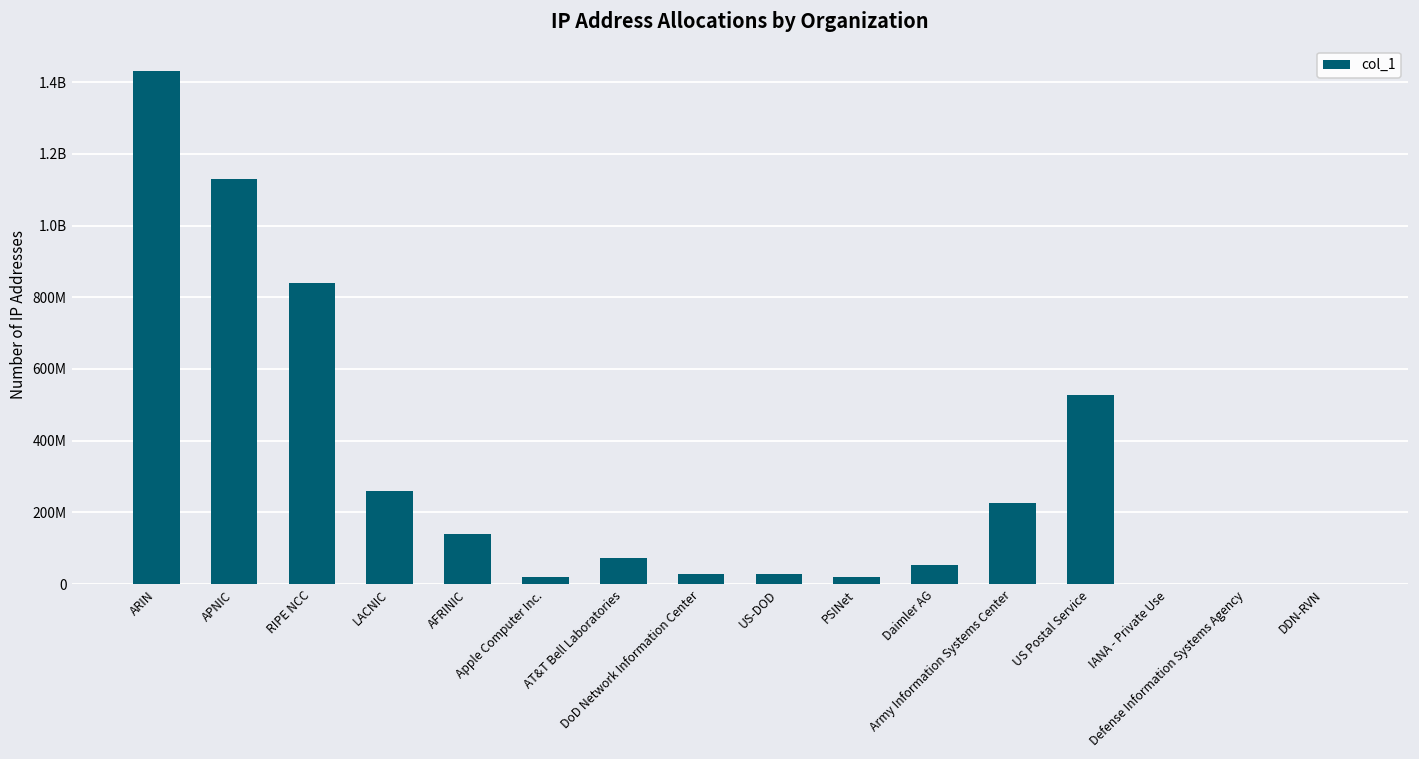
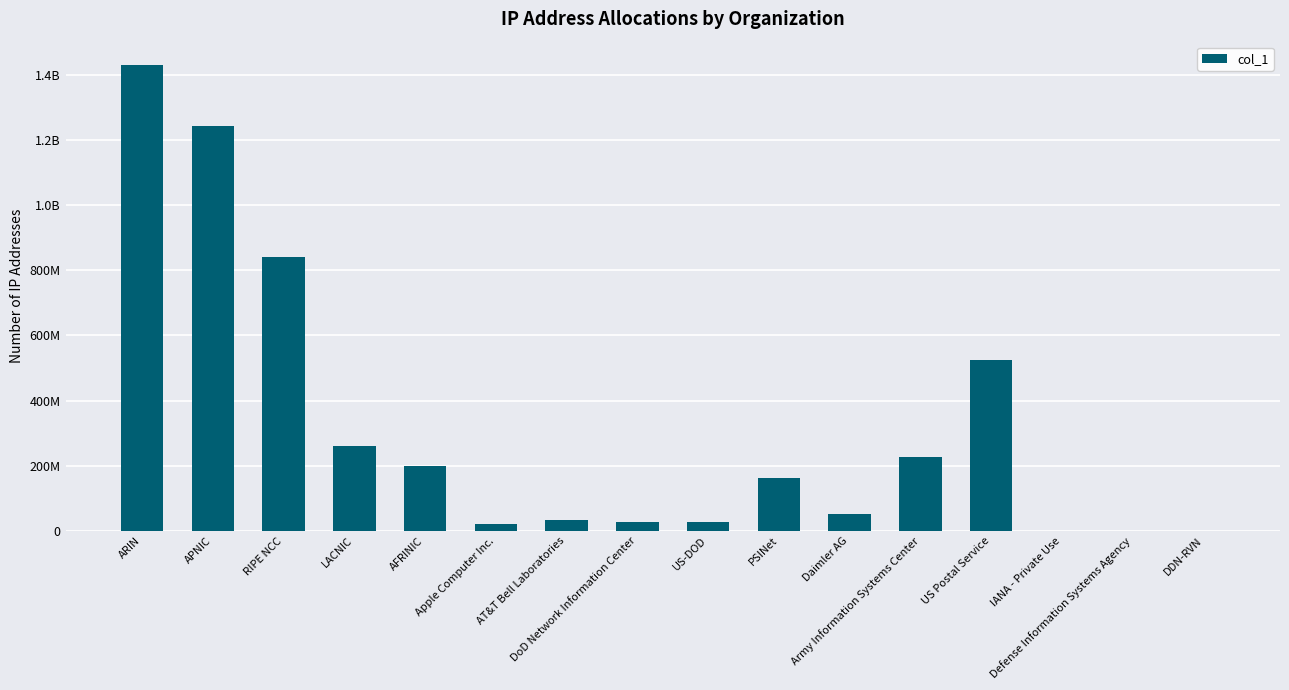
  {
    "ARIN": 1430000000,
-   "APNIC": 1130000000,
+   "APNIC": 1240000000,
    "RIPE NCC": 840000000,
    "LACNIC": 260000000,
-   "AFRINIC": 140000000,
+   "AFRINIC": 200000000,
    "Apple Computer Inc.": 20000000,
-   "AT&T Bell Laboratories": 70000000,
+   "AT&T Bell Laboratories": 30000000,
    "DoD Network Information Center": 30000000,
    "US-DOD": 30000000,
-   "PSINet": 20000000,
+   "PSINet": 160000000,
    "Daimler AG": 50000000,
    "Army Information Systems Center": 230000000,
    "US Postal Service": 530000000
  }
